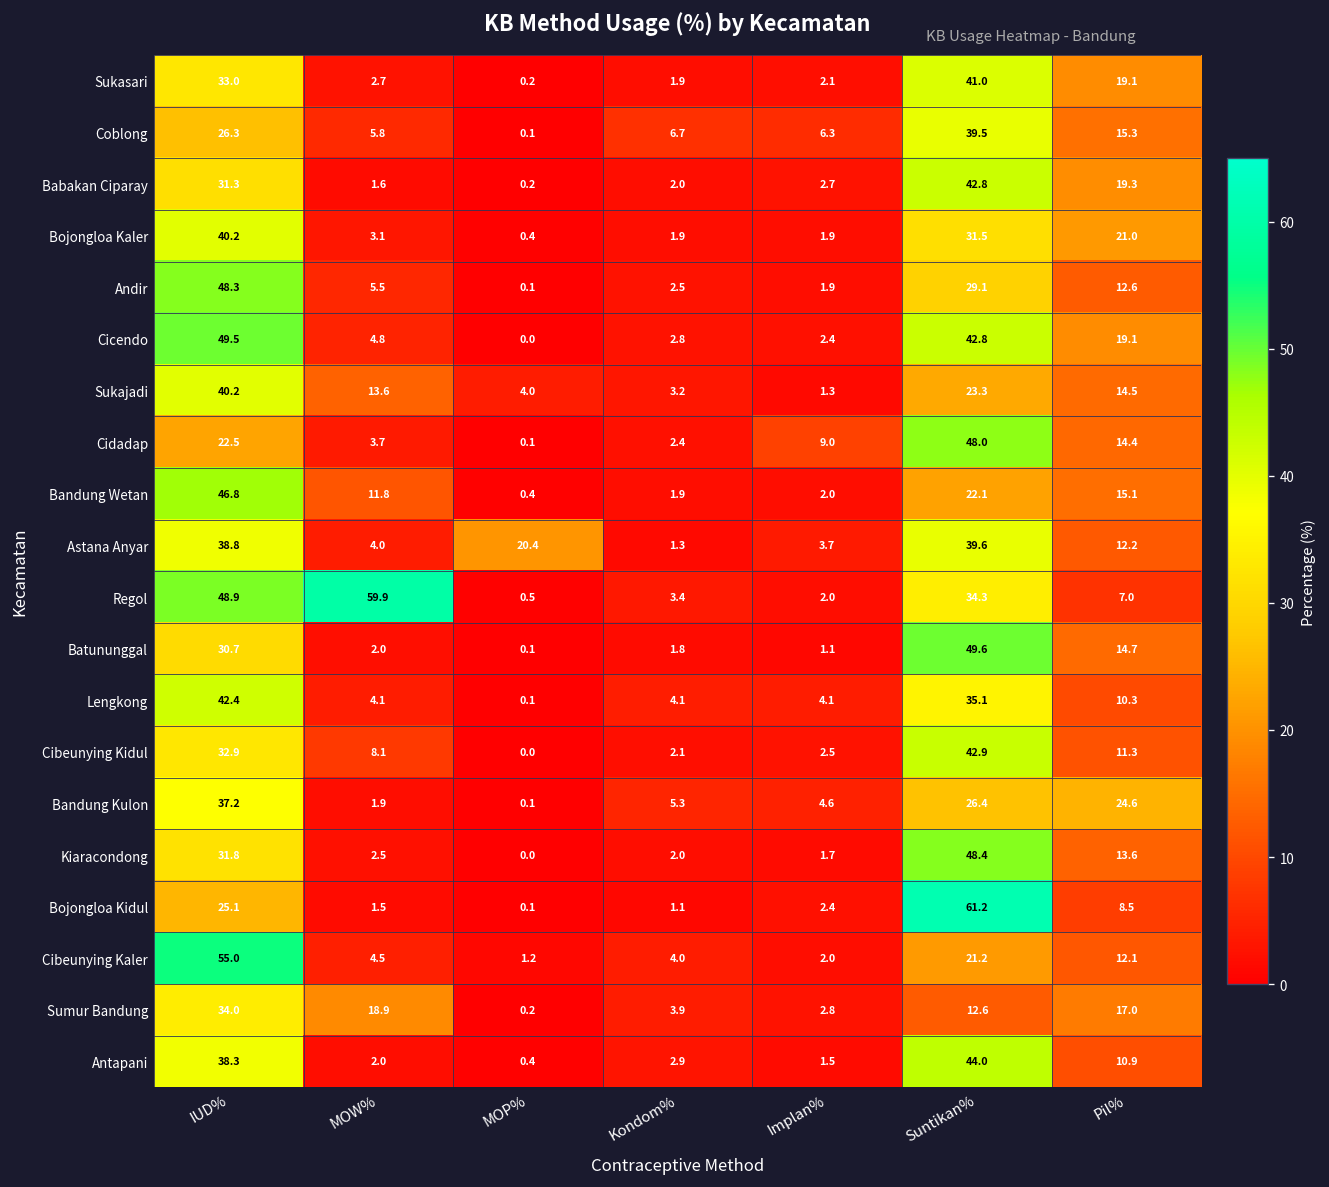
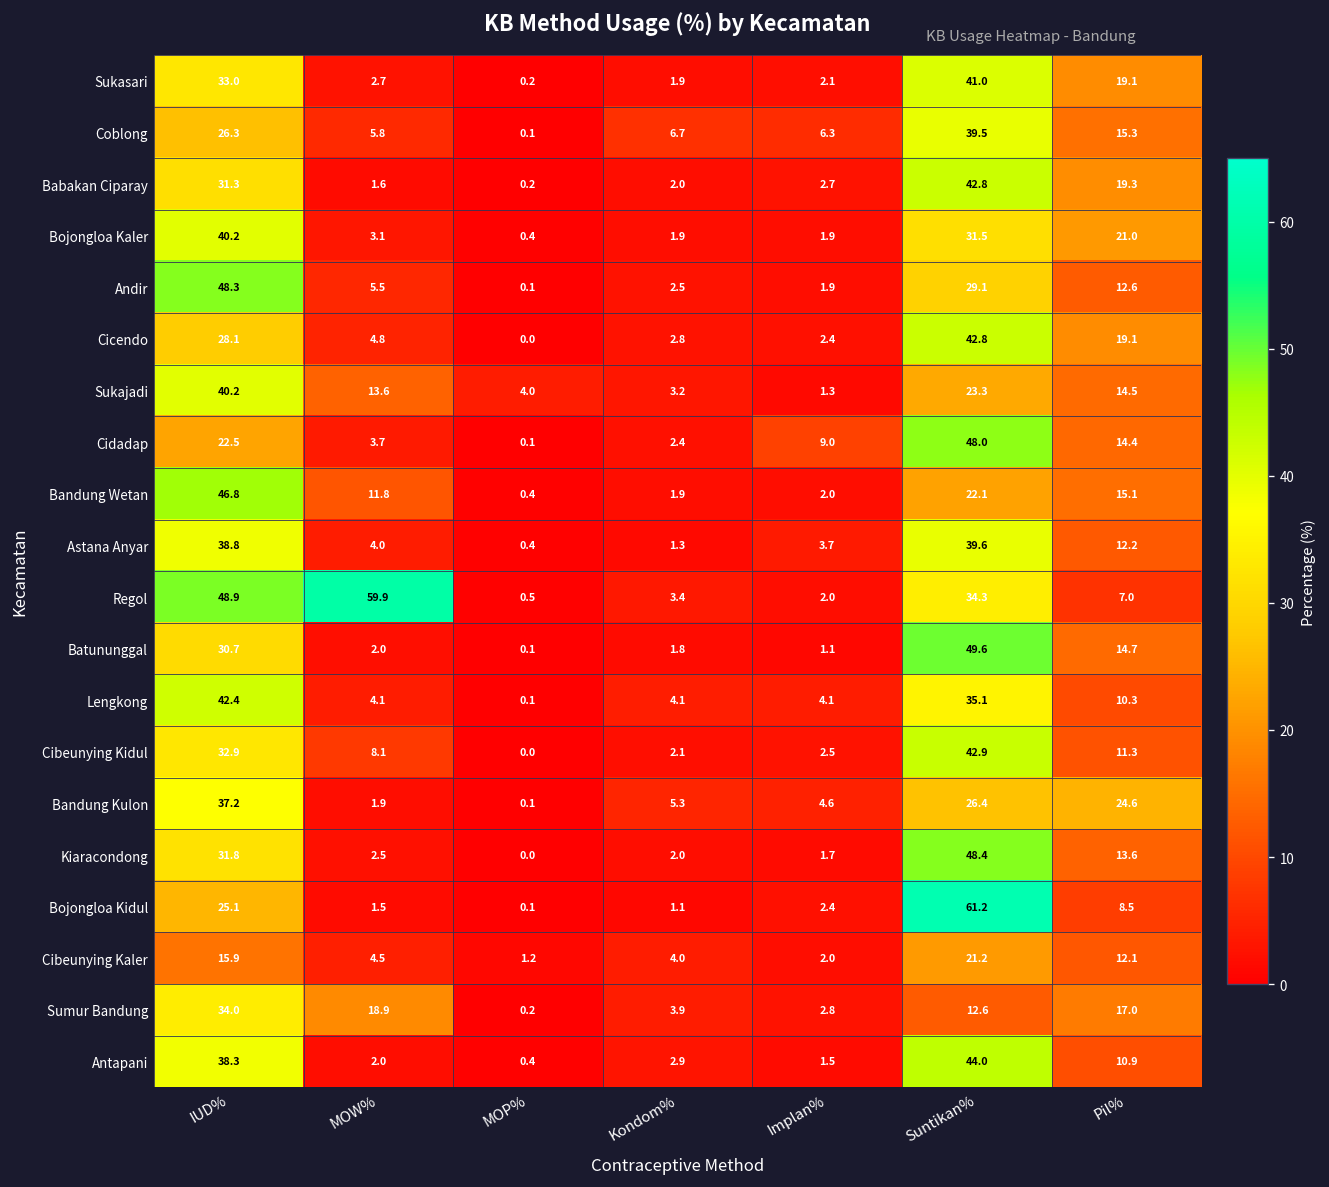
  {
    "Sukasari": {
      "IUD%": 33.0,
      "MOW%": 2.7,
      "MOP%": 0.2,
      "Kondom%": 1.9,
      "Implan%": 2.1,
      "Suntikan%": 41.0,
      "Pil%": 19.1
    },
    "Coblong": {
      "IUD%": 26.3,
      "MOW%": 5.8,
      "MOP%": 0.1,
      "Kondom%": 6.7,
      "Implan%": 6.3,
      "Suntikan%": 39.5,
      "Pil%": 15.3
    },
    "Babakan Ciparay": {
      "IUD%": 31.3,
      "MOW%": 1.6,
      "MOP%": 0.2,
      "Kondom%": 2.0,
      "Implan%": 2.7,
      "Suntikan%": 42.8,
      "Pil%": 19.3
    },
    "Bojongloa Kaler": {
      "IUD%": 40.2,
      "MOW%": 3.1,
      "MOP%": 0.4,
      "Kondom%": 1.9,
      "Implan%": 1.9,
      "Suntikan%": 31.5,
      "Pil%": 21.0
    },
    "Andir": {
      "IUD%": 48.3,
      "MOW%": 5.5,
      "MOP%": 0.1,
      "Kondom%": 2.5,
      "Implan%": 1.9,
      "Suntikan%": 29.1,
      "Pil%": 12.6
    },
    "Cicendo": {
-     "IUD%": 49.5,
+     "IUD%": 28.1,
      "MOW%": 4.8,
      "MOP%": 0.0,
      "Kondom%": 2.8,
      "Implan%": 2.4,
      "Suntikan%": 42.8,
      "Pil%": 19.1
    },
    "Sukajadi": {
      "IUD%": 40.2,
      "MOW%": 13.6,
      "MOP%": 4.0,
      "Kondom%": 3.2,
      "Implan%": 1.3,
      "Suntikan%": 23.3,
      "Pil%": 14.5
    },
    "Cidadap": {
      "IUD%": 22.5,
      "MOW%": 3.7,
      "MOP%": 0.1,
      "Kondom%": 2.4,
      "Implan%": 9.0,
      "Suntikan%": 48.0,
      "Pil%": 14.4
    },
    "Bandung Wetan": {
      "IUD%": 46.8,
      "MOW%": 11.8,
      "MOP%": 0.4,
      "Kondom%": 1.9,
      "Implan%": 2.0,
      "Suntikan%": 22.1,
      "Pil%": 15.1
    },
    "Astana Anyar": {
      "IUD%": 38.8,
      "MOW%": 4.0,
-     "MOP%": 20.4,
+     "MOP%": 0.4,
      "Kondom%": 1.3,
      "Implan%": 3.7,
      "Suntikan%": 39.6,
      "Pil%": 12.2
    },
    "Regol": {
      "IUD%": 48.9,
      "MOW%": 59.9,
      "MOP%": 0.5,
      "Kondom%": 3.4,
      "Implan%": 2.0,
      "Suntikan%": 34.3,
      "Pil%": 7.0
    },
    "Batununggal": {
      "IUD%": 30.7,
      "MOW%": 2.0,
      "MOP%": 0.1,
      "Kondom%": 1.8,
      "Implan%": 1.1,
      "Suntikan%": 49.6,
      "Pil%": 14.7
    },
    "Lengkong": {
      "IUD%": 42.4,
      "MOW%": 4.1,
      "MOP%": 0.1,
      "Kondom%": 4.1,
      "Implan%": 4.1,
      "Suntikan%": 35.1,
      "Pil%": 10.3
    },
    "Cibeunying Kidul": {
      "IUD%": 32.9,
      "MOW%": 8.1,
      "MOP%": 0.0,
      "Kondom%": 2.1,
      "Implan%": 2.5,
      "Suntikan%": 42.9,
      "Pil%": 11.3
    },
    "Bandung Kulon": {
      "IUD%": 37.2,
      "MOW%": 1.9,
      "MOP%": 0.1,
      "Kondom%": 5.3,
      "Implan%": 4.6,
      "Suntikan%": 26.4,
      "Pil%": 24.6
    },
    "Kiaracondong": {
      "IUD%": 31.8,
      "MOW%": 2.5,
      "MOP%": 0.0,
      "Kondom%": 2.0,
      "Implan%": 1.7,
      "Suntikan%": 48.4,
      "Pil%": 13.6
    },
    "Bojongloa Kidul": {
      "IUD%": 25.1,
      "MOW%": 1.5,
      "MOP%": 0.1,
      "Kondom%": 1.1,
      "Implan%": 2.4,
      "Suntikan%": 61.2,
      "Pil%": 8.5
    },
    "Cibeunying Kaler": {
-     "IUD%": 55.0,
+     "IUD%": 15.9,
      "MOW%": 4.5,
      "MOP%": 1.2,
      "Kondom%": 4.0,
      "Implan%": 2.0,
      "Suntikan%": 21.2,
      "Pil%": 12.1
    },
    "Sumur Bandung": {
      "IUD%": 34.0,
      "MOW%": 18.9,
      "MOP%": 0.2,
      "Kondom%": 3.9,
      "Implan%": 2.8,
      "Suntikan%": 12.6,
      "Pil%": 17.0
    },
    "Antapani": {
      "IUD%": 38.3,
      "MOW%": 2.0,
      "MOP%": 0.4,
      "Kondom%": 2.9,
      "Implan%": 1.5,
      "Suntikan%": 44.0,
      "Pil%": 10.9
    }
  }
